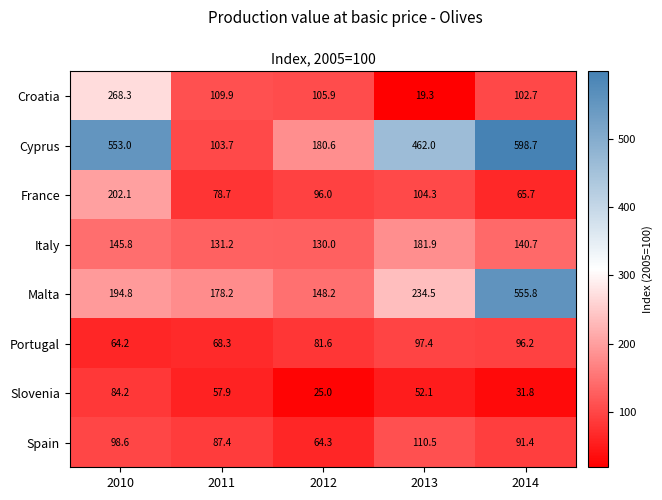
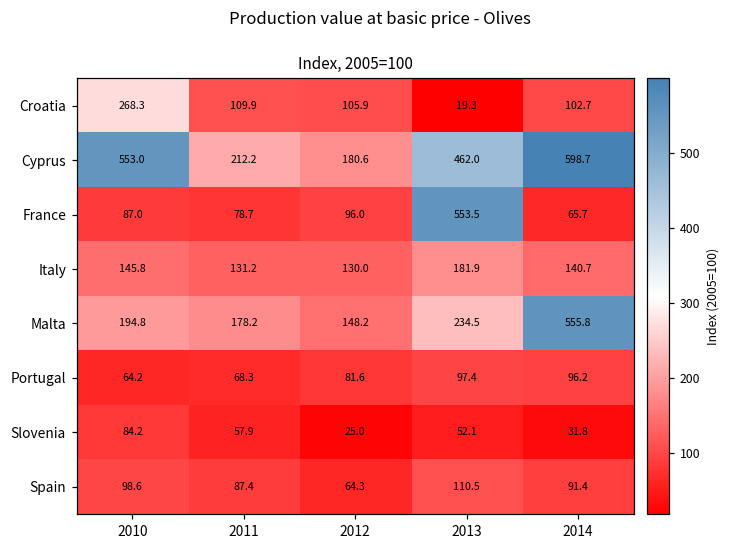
  {
    "Croatia": {
      "2010": 268.3,
      "2011": 109.9,
      "2012": 105.9,
      "2013": 19.3,
      "2014": 102.7
    },
    "Cyprus": {
      "2010": 553.0,
-     "2011": 103.7,
+     "2011": 212.2,
      "2012": 180.6,
      "2013": 462.0,
      "2014": 598.7
    },
    "France": {
-     "2010": 202.1,
+     "2010": 87.0,
      "2011": 78.7,
      "2012": 96.0,
-     "2013": 104.3,
+     "2013": 553.5,
      "2014": 65.7
    },
    "Italy": {
      "2010": 145.8,
      "2011": 131.2,
      "2012": 130.0,
      "2013": 181.9,
      "2014": 140.7
    },
    "Malta": {
      "2010": 194.8,
      "2011": 178.2,
      "2012": 148.2,
      "2013": 234.5,
      "2014": 555.8
    },
    "Portugal": {
      "2010": 64.2,
      "2011": 68.3,
      "2012": 81.6,
      "2013": 97.4,
      "2014": 96.2
    },
    "Slovenia": {
      "2010": 84.2,
      "2011": 57.9,
      "2012": 25.0,
      "2013": 52.1,
      "2014": 31.8
    },
    "Spain": {
      "2010": 98.6,
      "2011": 87.4,
      "2012": 64.3,
      "2013": 110.5,
      "2014": 91.4
    }
  }
